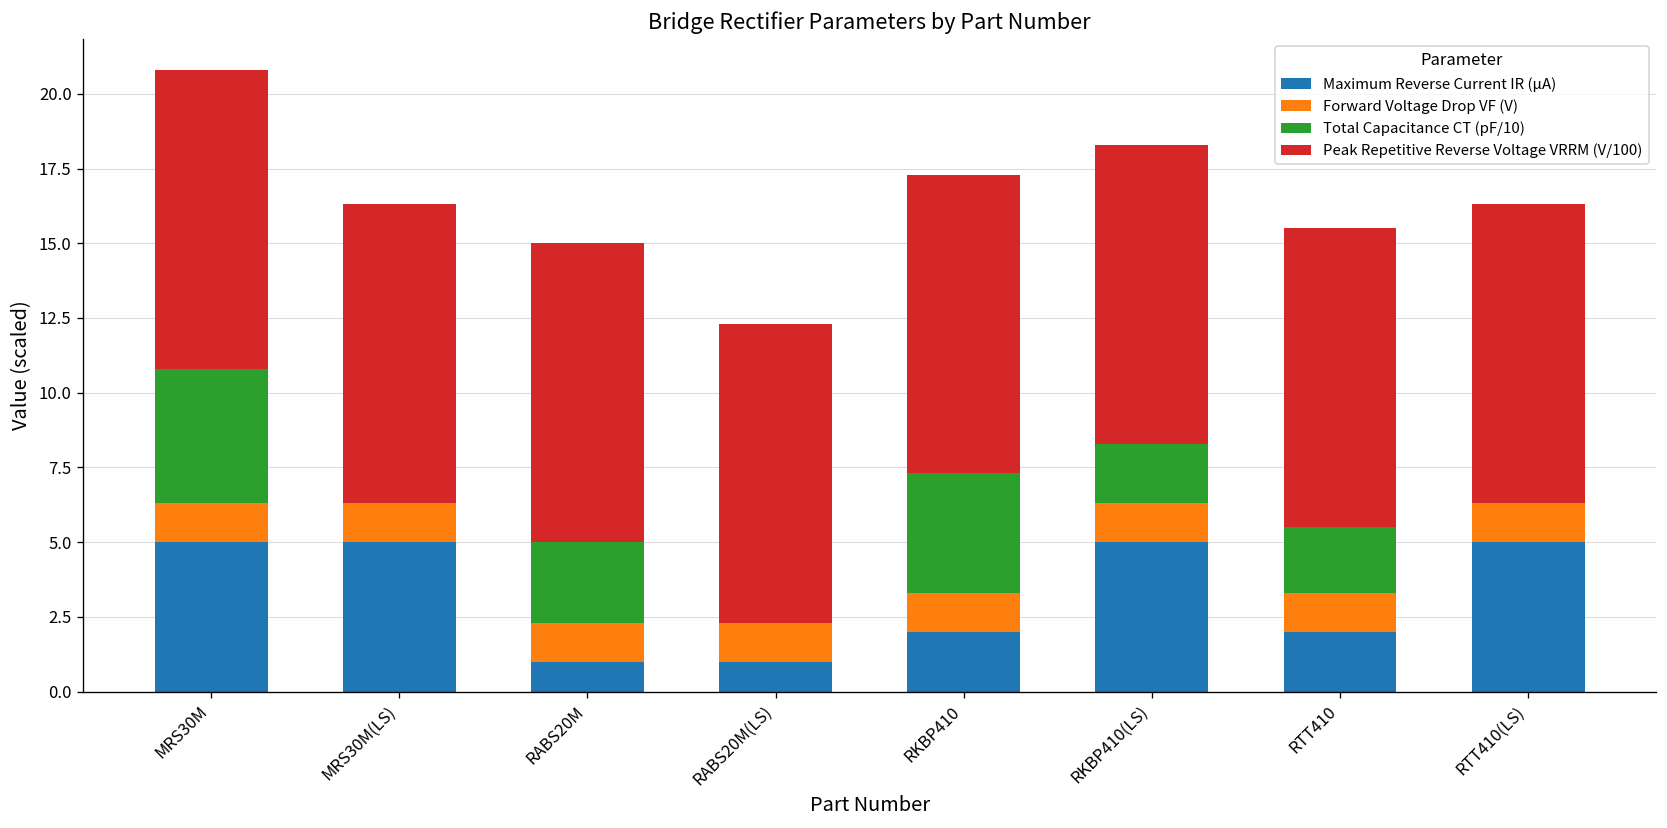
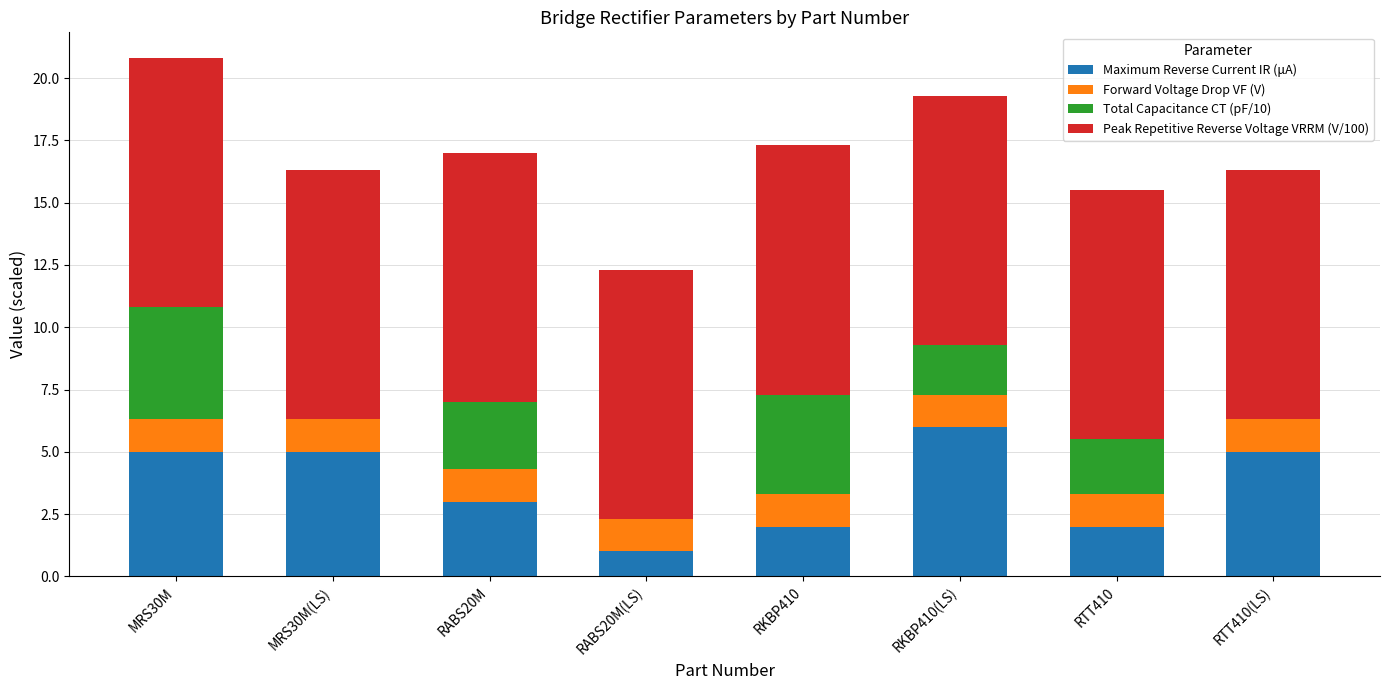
  {
    "Maximum Reverse Current IR (μA)": {
      "MRS30M": 5,
      "MRS30M(LS)": 5,
-     "RABS20M": 1,
+     "RABS20M": 3,
      "RABS20M(LS)": 1,
      "RKBP410": 2,
-     "RKBP410(LS)": 5,
+     "RKBP410(LS)": 6,
      "RTT410": 2,
      "RTT410(LS)": 5
    },
    "Forward Voltage Drop VF (V)": {
      "MRS30M": 1.3,
      "MRS30M(LS)": 1.3,
      "RABS20M": 1.3,
      "RABS20M(LS)": 1.3,
      "RKBP410": 1.3,
      "RKBP410(LS)": 1.3,
      "RTT410": 1.3,
      "RTT410(LS)": 1.3
    },
    "Total Capacitance CT (pF/10)": {
      "MRS30M": 4.5,
      "MRS30M(LS)": 0,
      "RABS20M": 2.7,
      "RABS20M(LS)": 0,
      "RKBP410": 4,
      "RKBP410(LS)": 2,
      "RTT410": 2.2,
      "RTT410(LS)": 0
    },
    "Peak Repetitive Reverse Voltage VRRM (V/100)": {
      "MRS30M": 10,
      "MRS30M(LS)": 10,
      "RABS20M": 10,
      "RABS20M(LS)": 10,
      "RKBP410": 10,
      "RKBP410(LS)": 10,
      "RTT410": 10,
      "RTT410(LS)": 10
    }
  }
